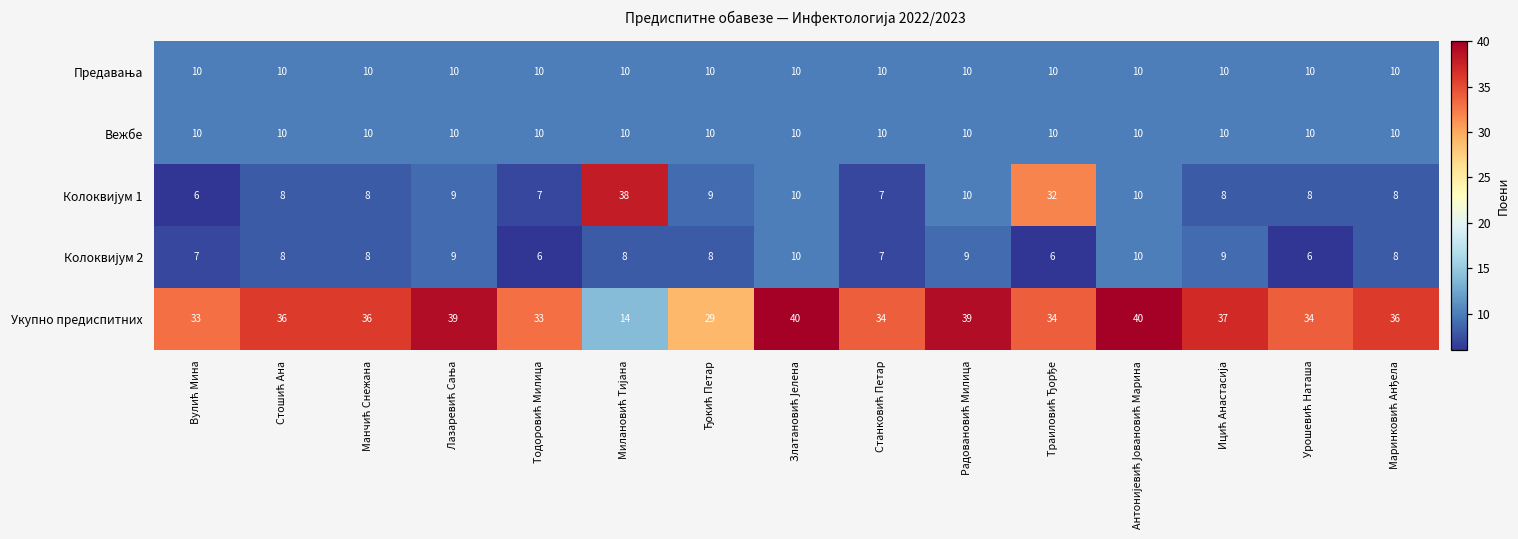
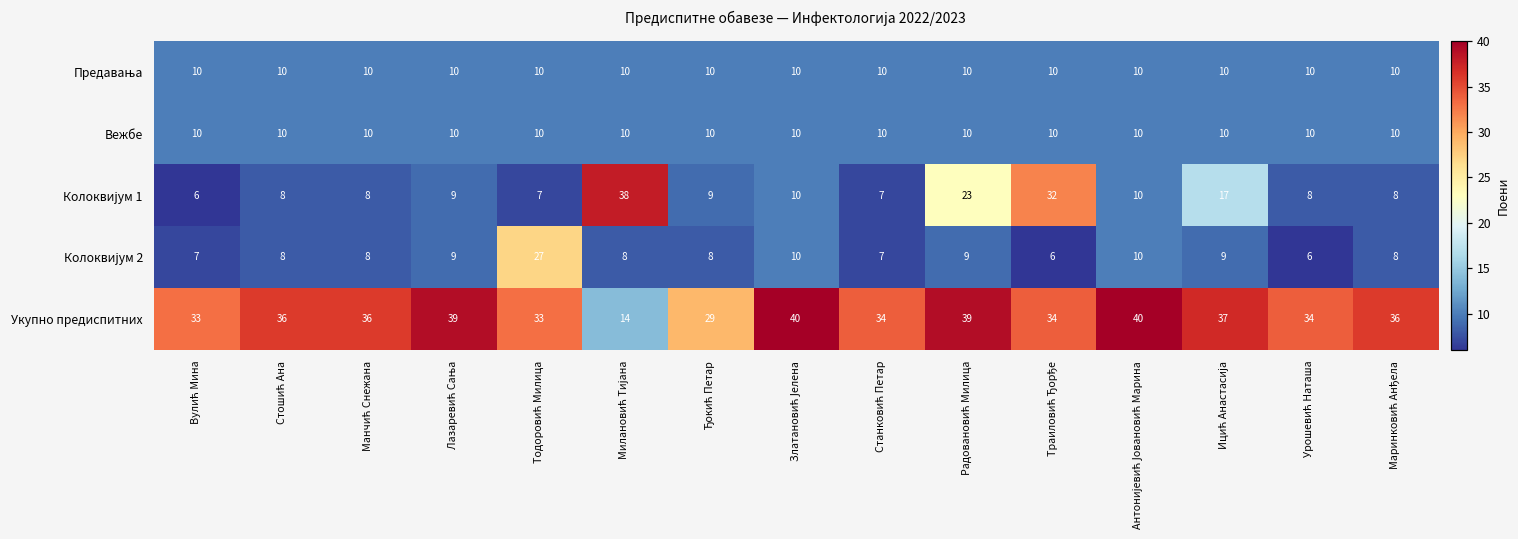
  {
    "Предавања": {
      "Вулић Мина": 10,
      "Стошић Ана": 10,
      "Манчић Снежана": 10,
      "Лазаревић Сања": 10,
      "Тодоровић Милица": 10,
      "Милановић Тијана": 10,
      "Ђокић Петар": 10,
      "Златановић Јелена": 10,
      "Станковић Петар": 10,
      "Радовановић Милица": 10,
      "Траиловић Ђорђе": 10,
      "Антонијевић Јовановић Марина": 10,
      "Ицић Анастасија": 10,
      "Урошевић Наташа": 10,
      "Маринковић Анђела": 10
    },
    "Вежбе": {
      "Вулић Мина": 10,
      "Стошић Ана": 10,
      "Манчић Снежана": 10,
      "Лазаревић Сања": 10,
      "Тодоровић Милица": 10,
      "Милановић Тијана": 10,
      "Ђокић Петар": 10,
      "Златановић Јелена": 10,
      "Станковић Петар": 10,
      "Радовановић Милица": 10,
      "Траиловић Ђорђе": 10,
      "Антонијевић Јовановић Марина": 10,
      "Ицић Анастасија": 10,
      "Урошевић Наташа": 10,
      "Маринковић Анђела": 10
    },
    "Колоквијум 1": {
      "Вулић Мина": 6,
      "Стошић Ана": 8,
      "Манчић Снежана": 8,
      "Лазаревић Сања": 9,
      "Тодоровић Милица": 7,
      "Милановић Тијана": 38,
      "Ђокић Петар": 9,
      "Златановић Јелена": 10,
      "Станковић Петар": 7,
-     "Радовановић Милица": 10,
+     "Радовановић Милица": 23,
      "Траиловић Ђорђе": 32,
      "Антонијевић Јовановић Марина": 10,
-     "Ицић Анастасија": 8,
+     "Ицић Анастасија": 17,
      "Урошевић Наташа": 8,
      "Маринковић Анђела": 8
    },
    "Колоквијум 2": {
      "Вулић Мина": 7,
      "Стошић Ана": 8,
      "Манчић Снежана": 8,
      "Лазаревић Сања": 9,
-     "Тодоровић Милица": 6,
+     "Тодоровић Милица": 27,
      "Милановић Тијана": 8,
      "Ђокић Петар": 8,
      "Златановић Јелена": 10,
      "Станковић Петар": 7,
      "Радовановић Милица": 9,
      "Траиловић Ђорђе": 6,
      "Антонијевић Јовановић Марина": 10,
      "Ицић Анастасија": 9,
      "Урошевић Наташа": 6,
      "Маринковић Анђела": 8
    },
    "Укупно предиспитних": {
      "Вулић Мина": 33,
      "Стошић Ана": 36,
      "Манчић Снежана": 36,
      "Лазаревић Сања": 39,
      "Тодоровић Милица": 33,
      "Милановић Тијана": 14,
      "Ђокић Петар": 29,
      "Златановић Јелена": 40,
      "Станковић Петар": 34,
      "Радовановић Милица": 39,
      "Траиловић Ђорђе": 34,
      "Антонијевић Јовановић Марина": 40,
      "Ицић Анастасија": 37,
      "Урошевић Наташа": 34,
      "Маринковић Анђела": 36
    }
  }
